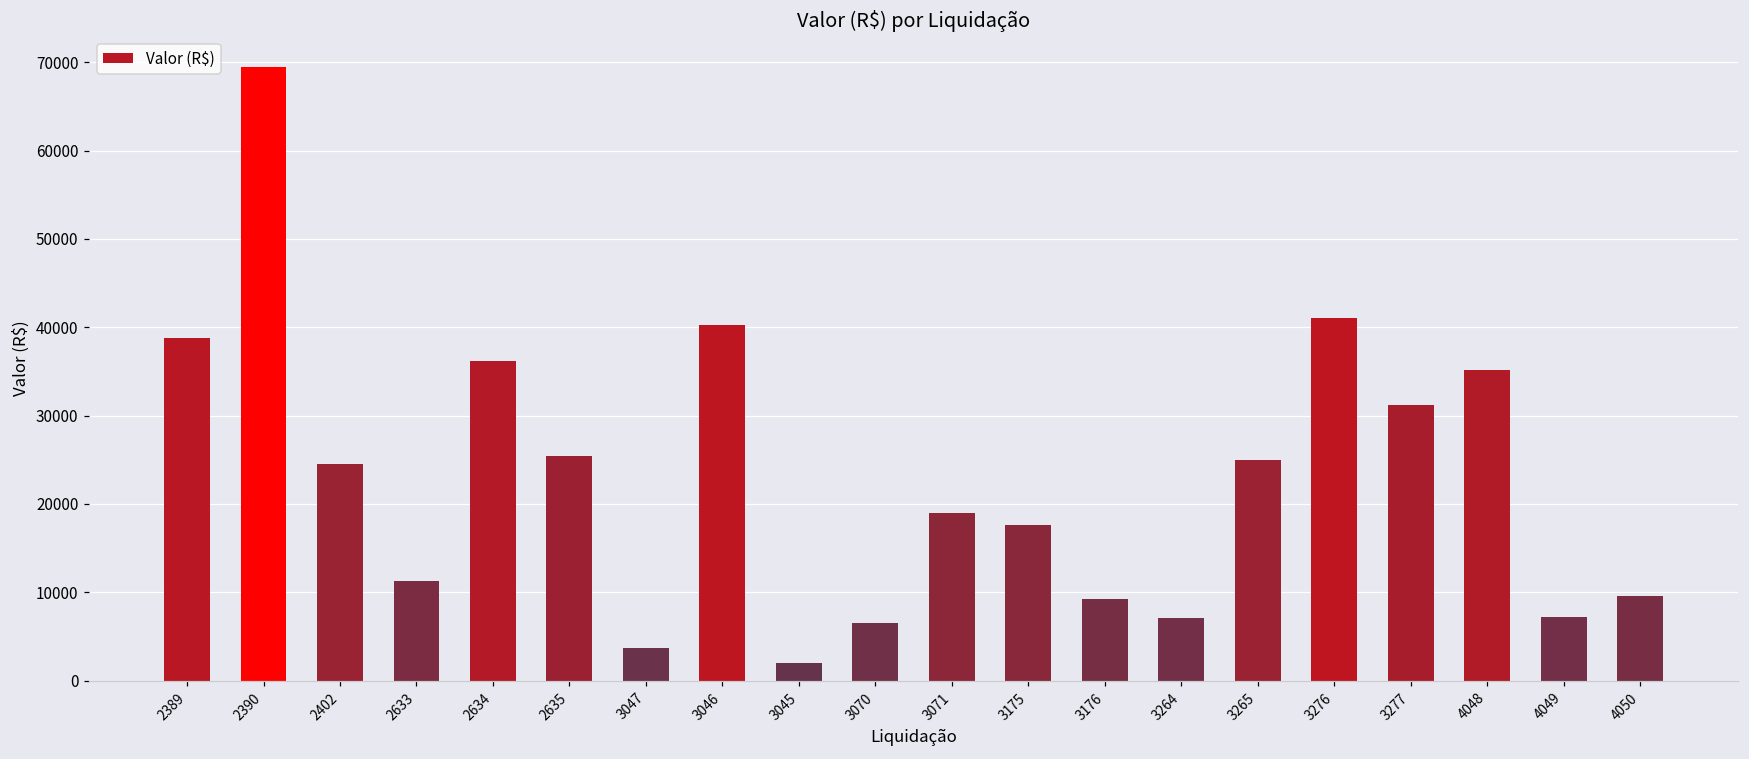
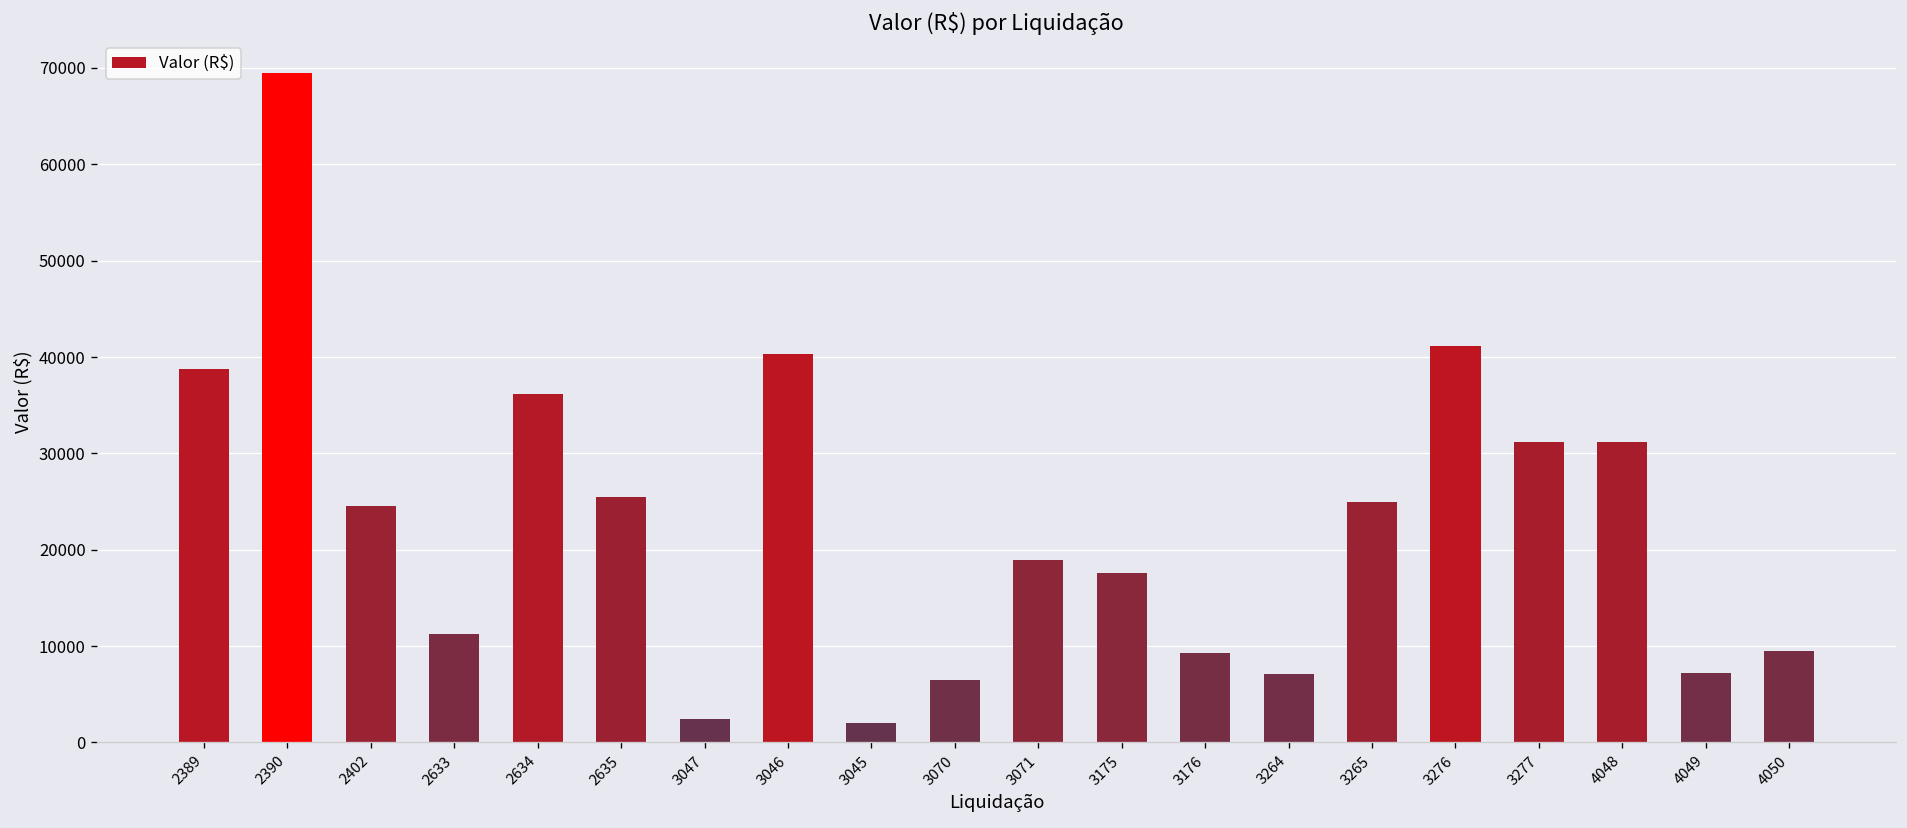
  {
    "2389": 39000,
    "2390": 69000,
    "2402": 25000,
    "2633": 11000,
    "2634": 36000,
    "2635": 25000,
-   "3047": 4000,
+   "3047": 2000,
    "3046": 40000,
    "3045": 2000,
    "3070": 6000,
    "3071": 19000,
    "3175": 18000,
    "3176": 9000,
    "3264": 7000,
    "3265": 25000,
    "3276": 41000,
    "3277": 31000,
-   "4048": 35000,
+   "4048": 31000,
    "4049": 7000,
    "4050": 10000
  }
